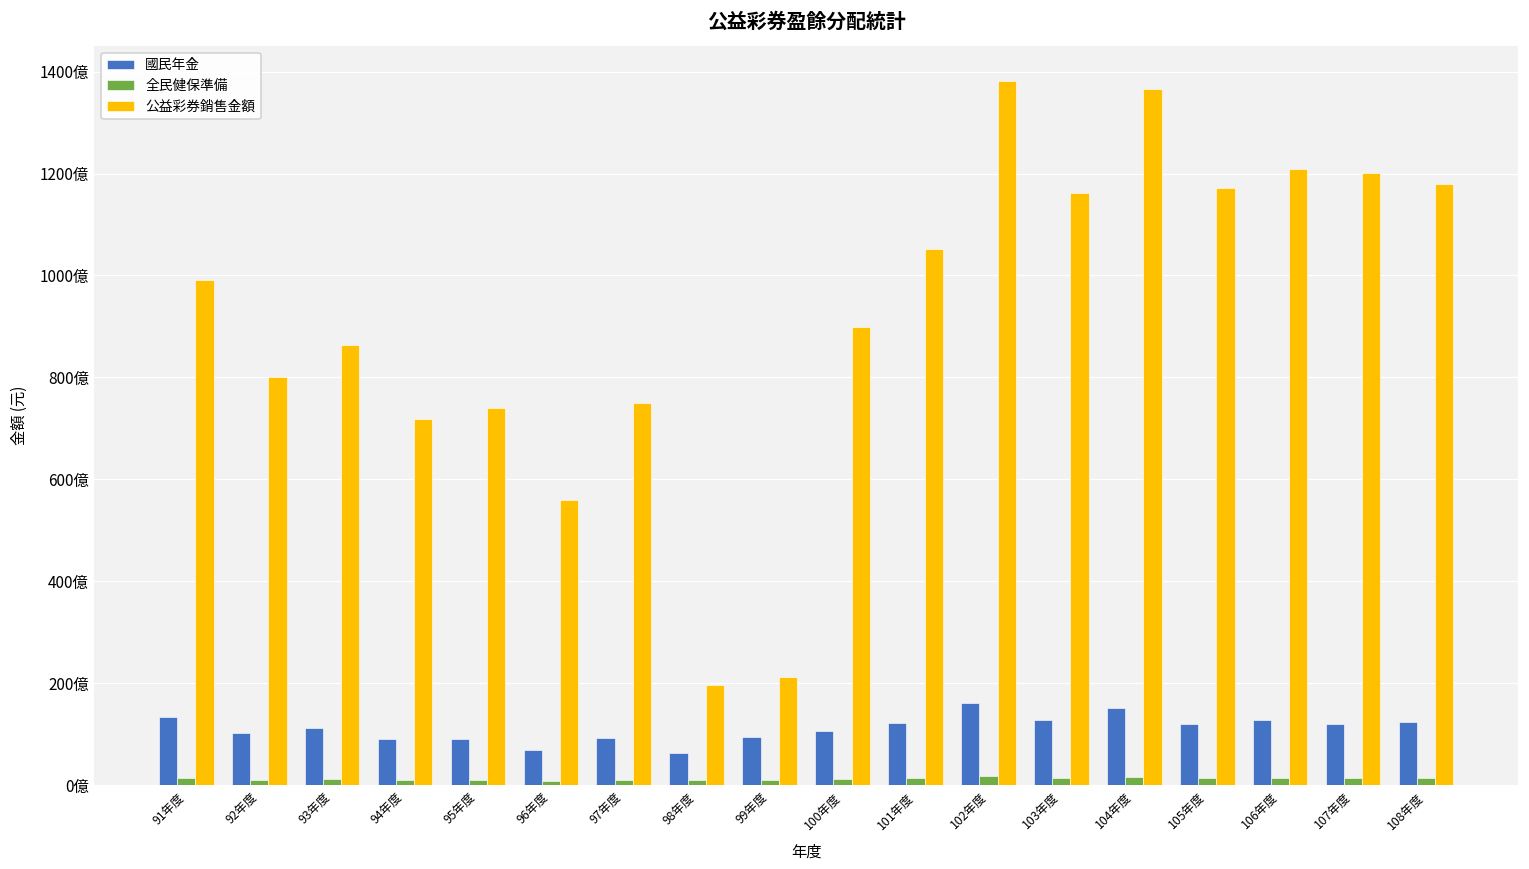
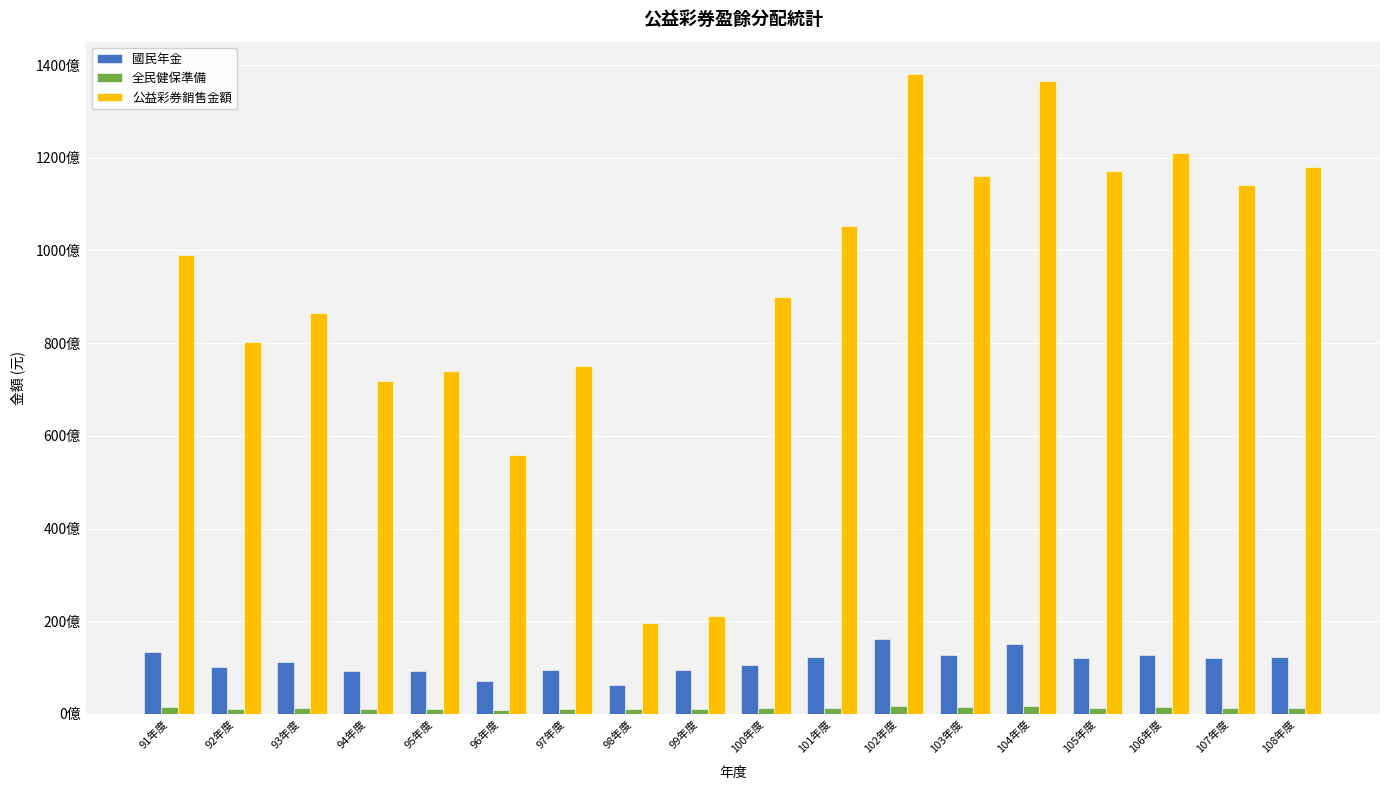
  {
    "國民年金": {
      "91年度": "130億",
      "92年度": "100億",
      "93年度": "110億",
      "94年度": "90億",
      "95年度": "90億",
      "96年度": "70億",
      "97年度": "90億",
      "98年度": "60億",
      "99年度": "100億",
      "100年度": "110億",
      "101年度": "120億",
      "102年度": "160億",
      "103年度": "130億",
      "104年度": "150億",
      "105年度": "120億",
      "106年度": "130億",
      "107年度": "120億",
      "108年度": "120億"
    },
    "全民健保準備": {
      "91年度": "10億",
      "92年度": "10億",
      "93年度": "10億",
      "94年度": "10億",
      "95年度": "10億",
      "96年度": "10億",
      "97年度": "10億",
      "98年度": "10億",
      "99年度": "10億",
      "100年度": "10億",
      "101年度": "10億",
      "102年度": "20億",
      "103年度": "10億",
      "104年度": "20億",
      "105年度": "10億",
      "106年度": "10億",
      "107年度": "10億",
      "108年度": "10億"
    },
    "公益彩券銷售金額": {
      "91年度": "990億",
      "92年度": "800億",
      "93年度": "860億",
      "94年度": "720億",
      "95年度": "740億",
      "96年度": "560億",
      "97年度": "750億",
      "98年度": "200億",
      "99年度": "210億",
      "100年度": "900億",
      "101年度": "1050億",
      "102年度": "1380億",
      "103年度": "1160億",
      "104年度": "1370億",
      "105年度": "1170億",
      "106年度": "1210億",
-     "107年度": "1200億",
+     "107年度": "1140億",
      "108年度": "1180億"
    }
  }
